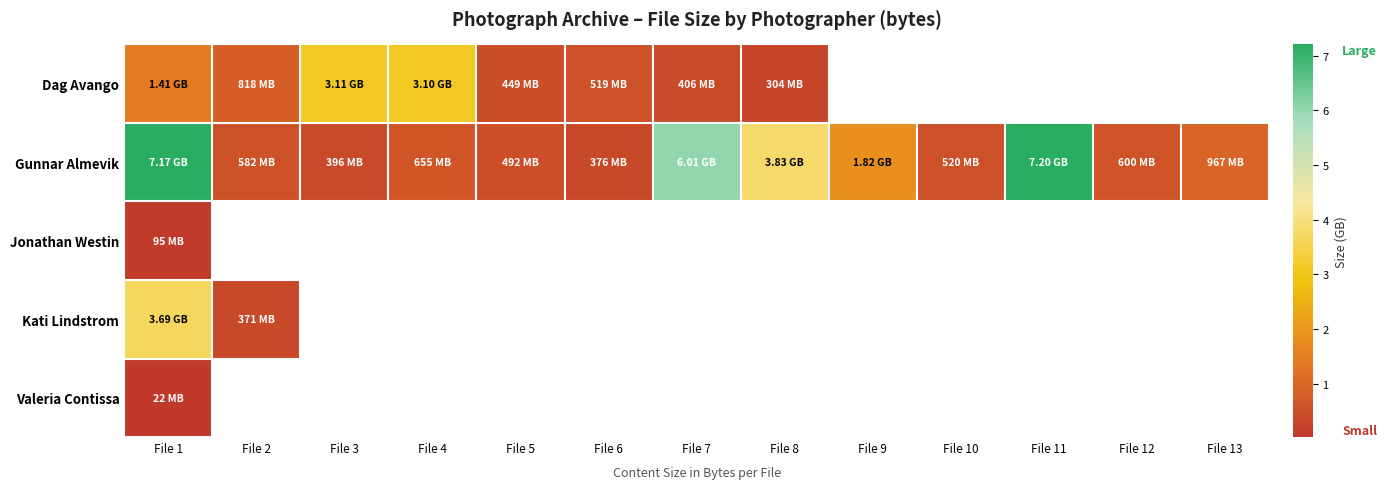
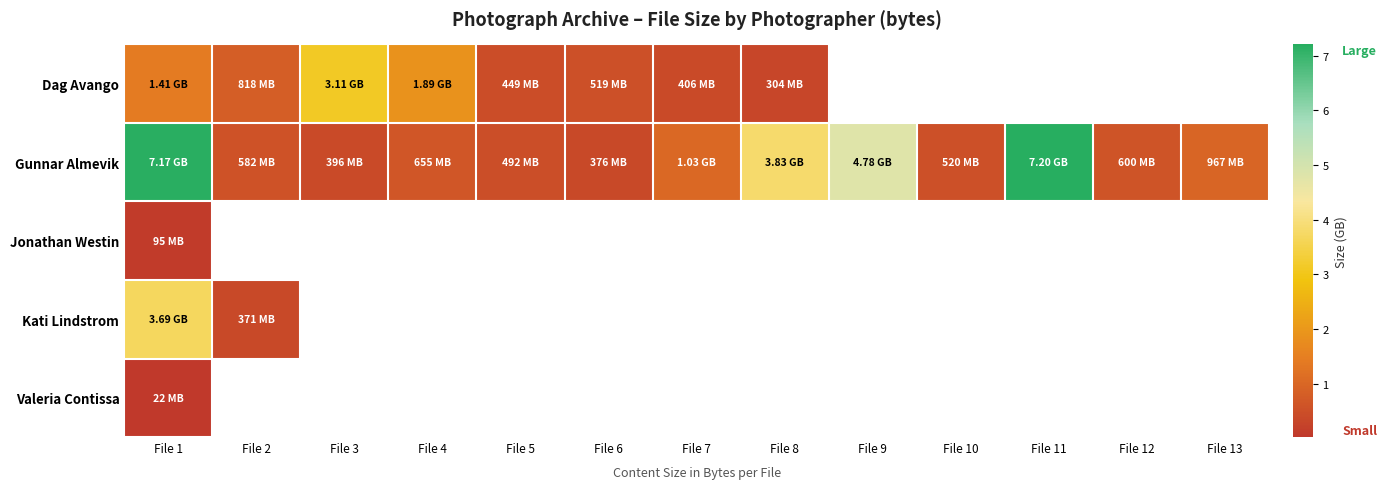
  {
    "Dag Avango": {
      "File 1": 1.41,
      "File 2": 818,
      "File 3": 3.11,
-     "File 4": 3.10,
+     "File 4": 1.89,
      "File 5": 449,
      "File 6": 519,
      "File 7": 406,
      "File 8": 304
    },
    "Gunnar Almevik": {
      "File 1": 7.17,
      "File 2": 582,
      "File 3": 396,
      "File 4": 655,
      "File 5": 492,
      "File 6": 376,
-     "File 7": 6.01,
+     "File 7": 1.03,
      "File 8": 3.83,
-     "File 9": 1.82,
+     "File 9": 4.78,
      "File 10": 520,
      "File 11": 7.20,
      "File 12": 600,
      "File 13": 967
    },
    "Jonathan Westin": {
      "File 1": 95
    },
    "Kati Lindstrom": {
      "File 1": 3.69,
      "File 2": 371
    },
    "Valeria Contissa": {
      "File 1": 22
    }
  }
